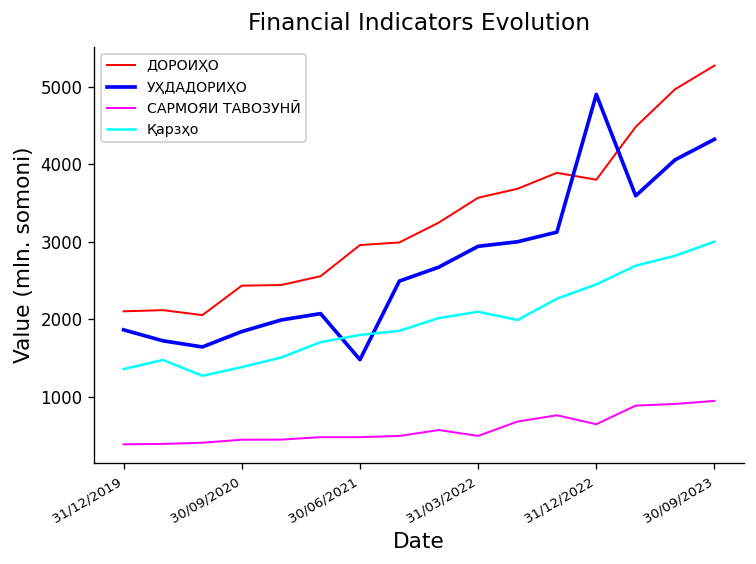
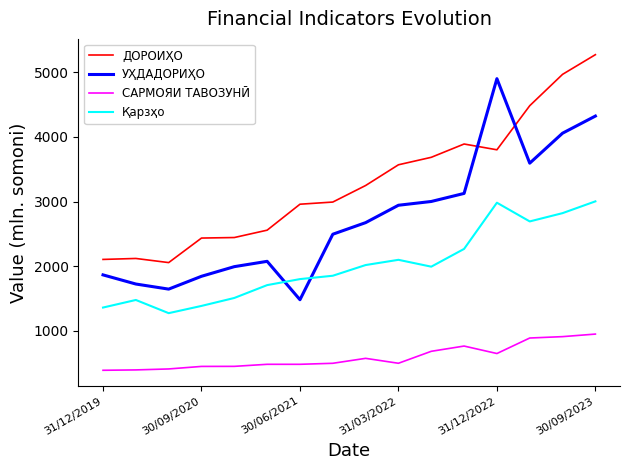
  {
    "ДОРОИҲО": {
      "31/12/2019": 2100,
      "30/09/2020": 2400,
      "30/06/2021": 3000,
      "31/03/2022": 3600,
      "31/12/2022": 3800,
      "30/09/2023": 5300
    },
    "УҲДАДОРИҲО": {
      "31/12/2019": 1900,
      "30/09/2020": 1800,
      "30/06/2021": 1500,
      "31/03/2022": 2900,
      "31/12/2022": 4900,
      "30/09/2023": 4300
    },
    "САРМОЯИ ТАВОЗУНӢ": {
      "31/12/2019": 400,
      "30/09/2020": 400,
      "30/06/2021": 500,
      "31/03/2022": 500,
      "31/12/2022": 600,
      "30/09/2023": 1000
    },
    "Қарзҳо": {
      "31/12/2019": 1400,
      "30/09/2020": 1400,
      "30/06/2021": 1800,
      "31/03/2022": 2100,
-     "31/12/2022": 2500,
+     "31/12/2022": 3000,
      "30/09/2023": 3000
    }
  }
